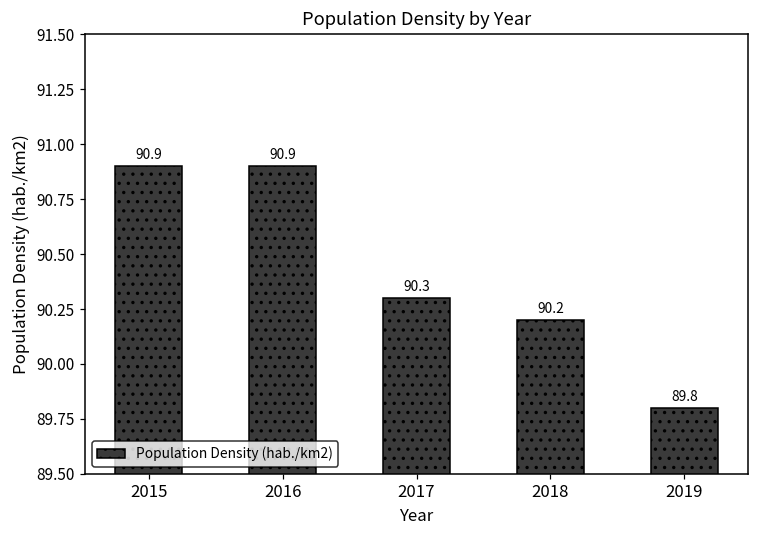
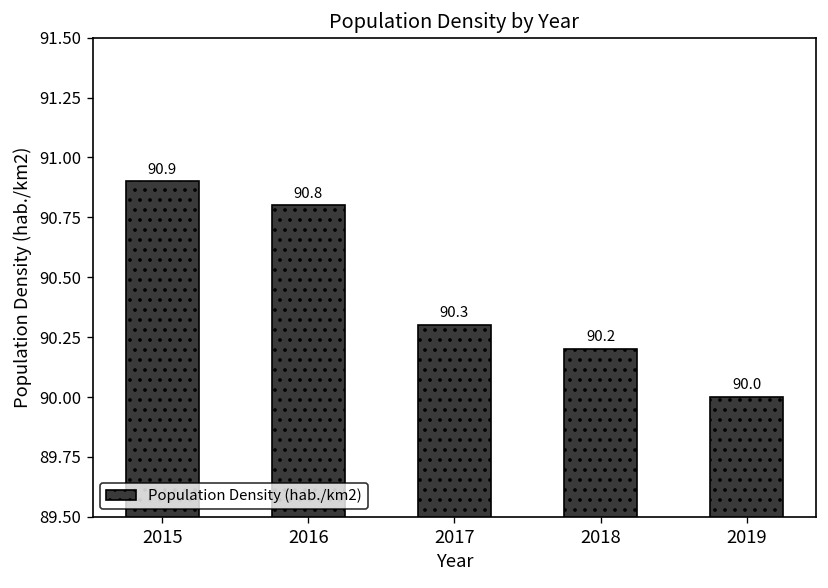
  {
    "2015": 90.9,
-   "2016": 90.9,
+   "2016": 90.8,
    "2017": 90.3,
    "2018": 90.2,
-   "2019": 89.8
+   "2019": 90.0
  }
